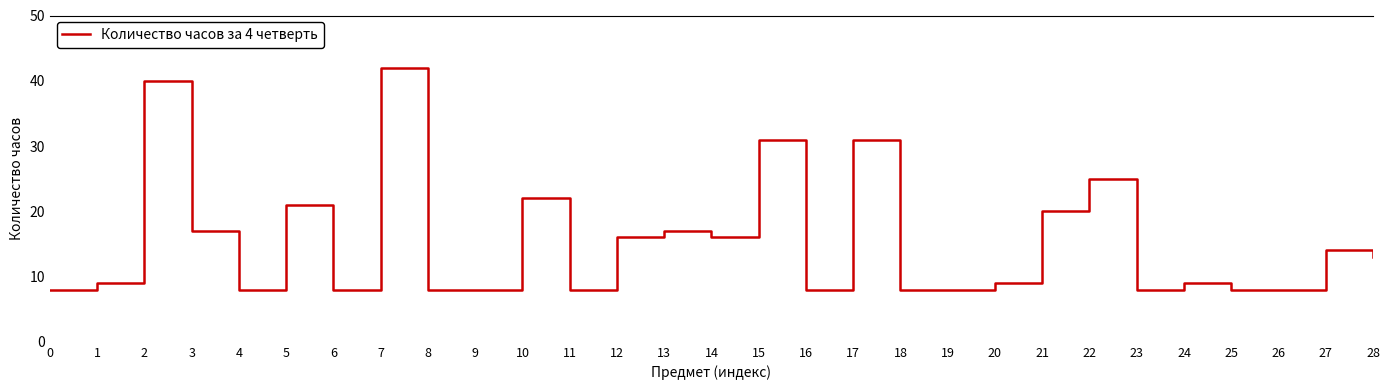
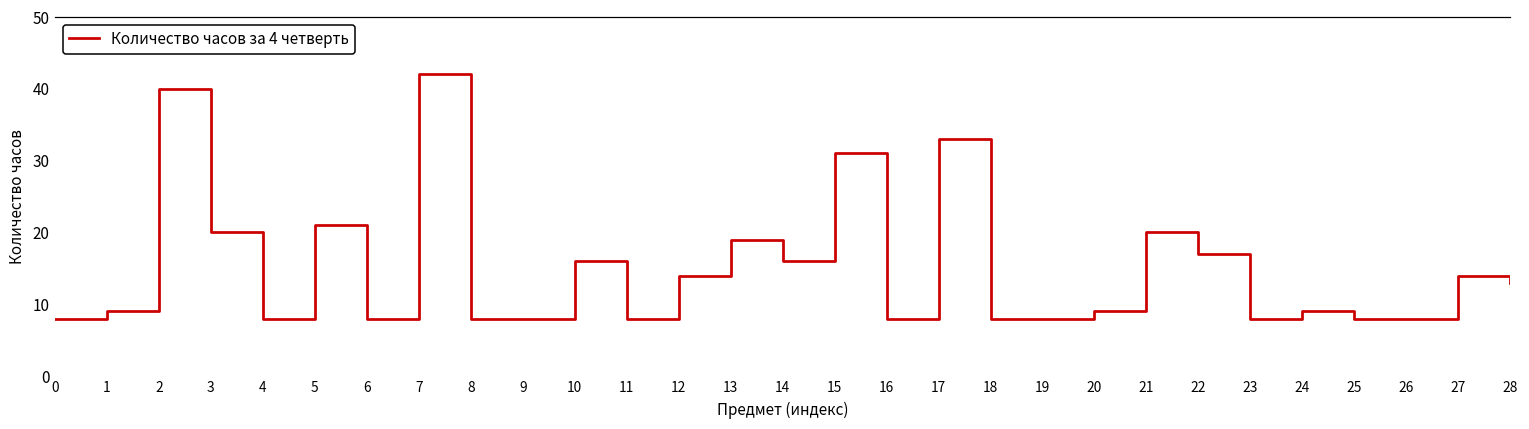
  {
    "0": 8,
    "1": 9,
    "2": 40,
-   "3": 17,
+   "3": 20,
    "4": 8,
    "5": 21,
    "6": 8,
    "7": 42,
    "8": 8,
    "9": 8,
-   "10": 22,
+   "10": 16,
    "11": 8,
-   "12": 16,
-   "13": 17,
+   "12": 14,
+   "13": 19,
    "14": 16,
    "15": 31,
    "16": 8,
-   "17": 31,
+   "17": 33,
    "18": 8,
    "19": 8,
    "20": 9,
    "21": 20,
-   "22": 25,
+   "22": 17,
    "23": 8,
    "24": 9,
    "25": 8,
    "26": 8,
    "27": 14,
    "28": 13
  }
